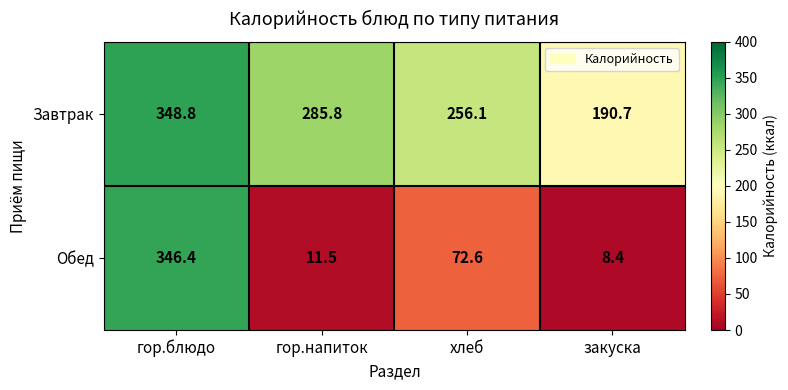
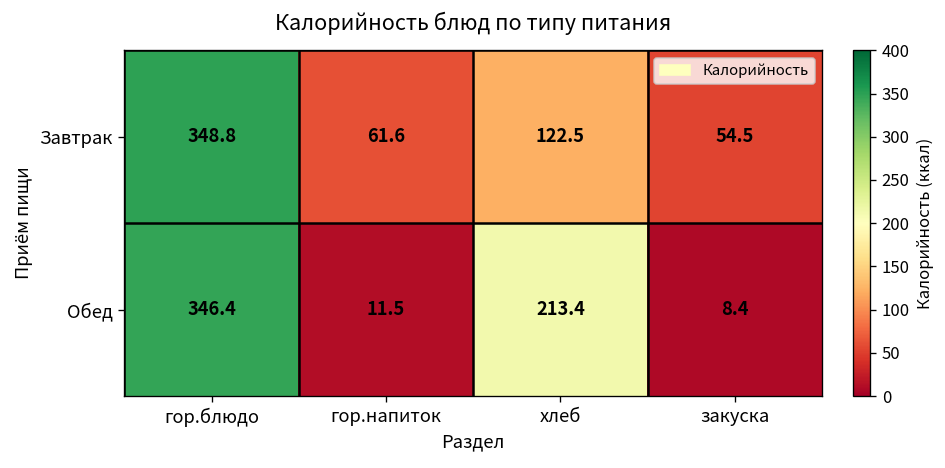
  {
    "Завтрак": {
      "гор.блюдо": 348.8,
-     "гор.напиток": 285.8,
-     "хлеб": 256.1,
-     "закуска": 190.7
+     "гор.напиток": 61.6,
+     "хлеб": 122.5,
+     "закуска": 54.5
    },
    "Обед": {
      "гор.блюдо": 346.4,
      "гор.напиток": 11.5,
-     "хлеб": 72.6,
+     "хлеб": 213.4,
      "закуска": 8.4
    }
  }
